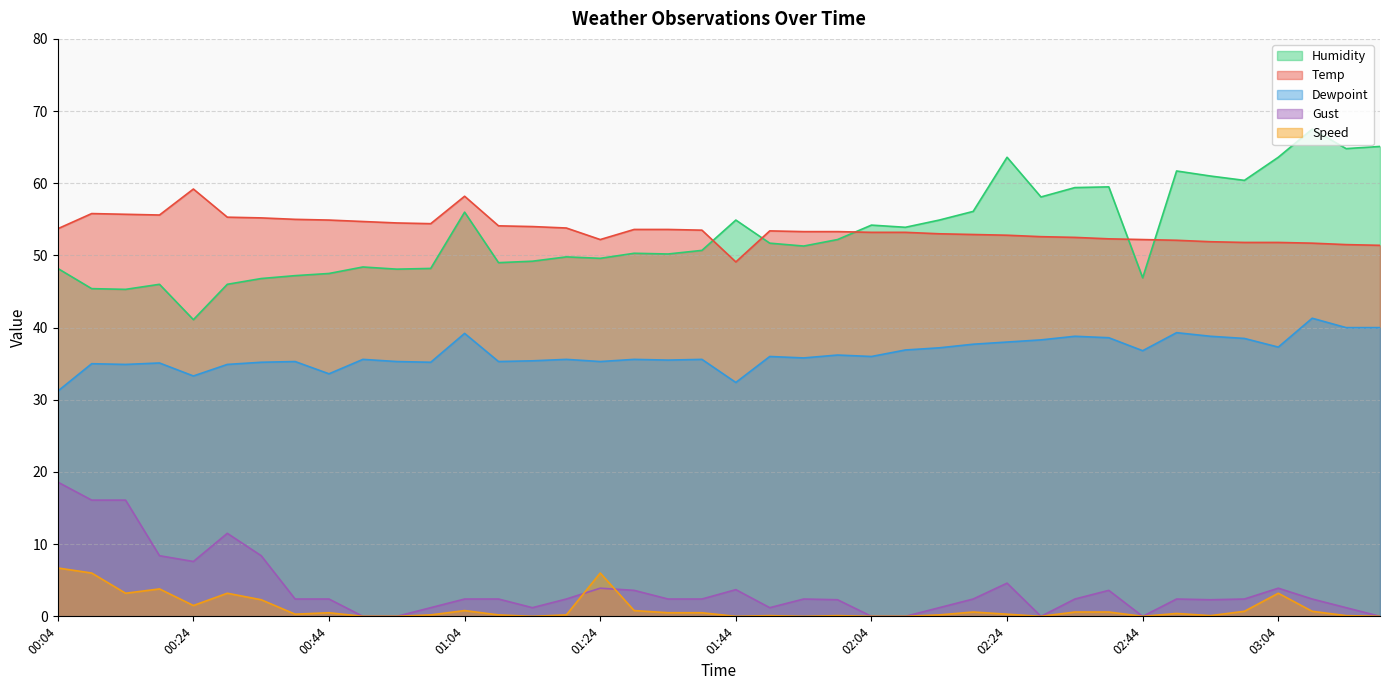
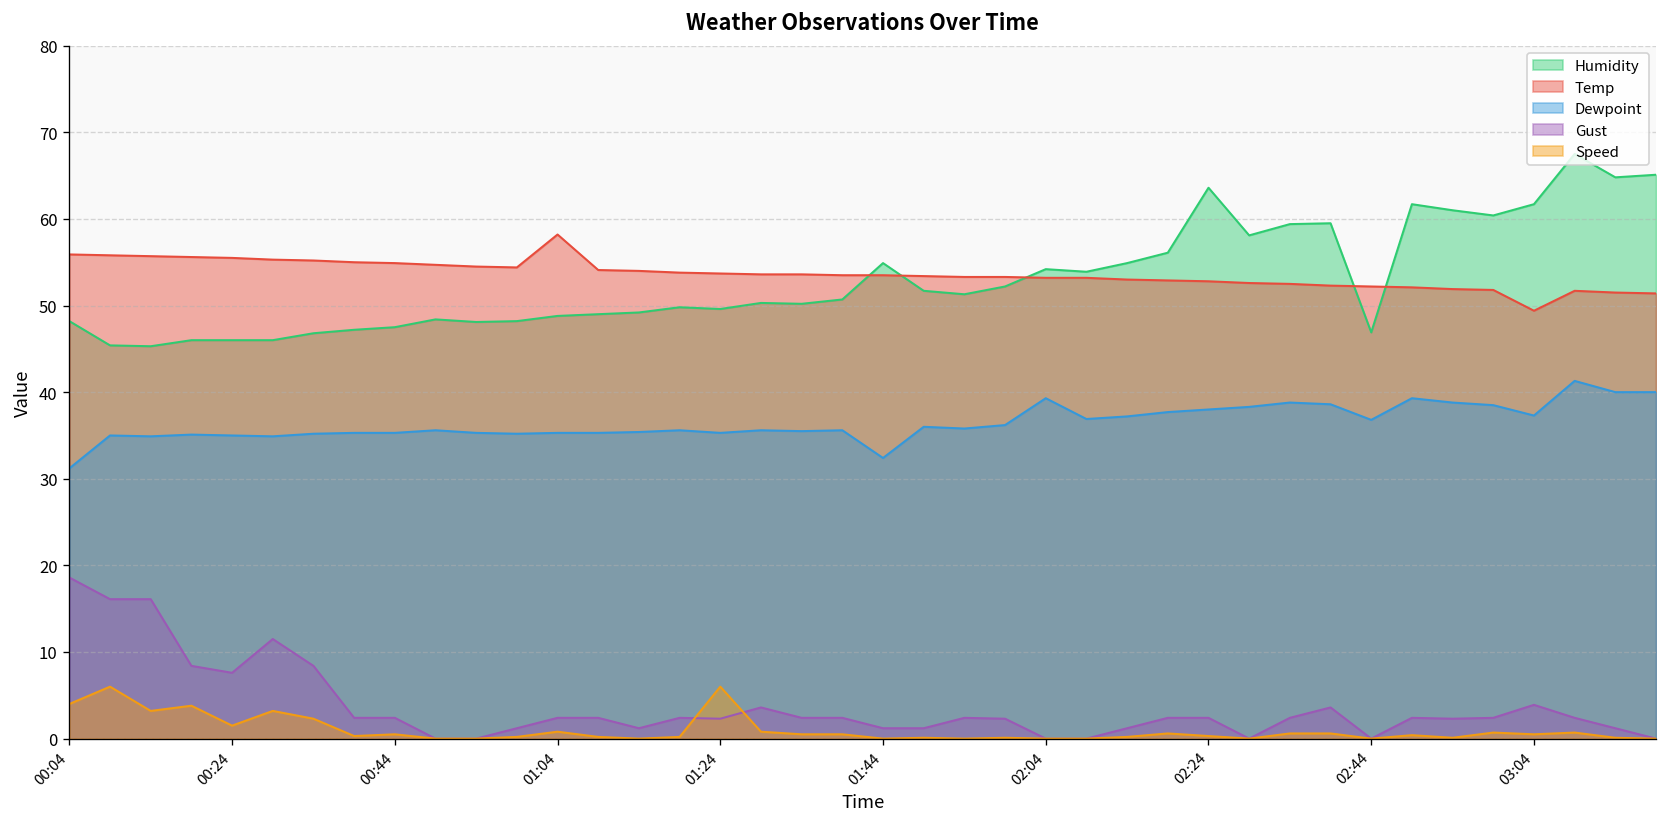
  {
    "Humidity": {
      "00:04": 48,
-     "00:24": 41,
+     "00:24": 46,
      "00:44": 48,
-     "01:04": 56,
+     "01:04": 49,
      "01:24": 50,
      "01:44": 55,
      "02:04": 54,
      "02:24": 64,
      "02:44": 47,
-     "03:04": 64
+     "03:04": 62
    },
    "Temp": {
-     "00:04": 54,
-     "00:24": 59,
+     "00:04": 56,
+     "00:24": 56,
      "00:44": 55,
      "01:04": 58,
-     "01:24": 52,
-     "01:44": 49,
+     "01:24": 54,
+     "01:44": 54,
      "02:04": 53,
      "02:24": 53,
      "02:44": 52,
-     "03:04": 52
+     "03:04": 49
    },
    "Dewpoint": {
      "00:04": 31,
-     "00:24": 33,
-     "00:44": 34,
-     "01:04": 39,
+     "00:24": 35,
+     "00:44": 35,
+     "01:04": 35,
      "01:24": 35,
      "01:44": 32,
-     "02:04": 36,
+     "02:04": 39,
      "02:24": 38,
      "02:44": 37,
      "03:04": 37
    },
    "Gust": {
      "00:04": 19,
      "00:24": 8,
      "00:44": 2,
      "01:04": 2,
-     "01:24": 4,
-     "01:44": 4,
-     "02:24": 5,
+     "01:24": 2,
+     "01:44": 1,
+     "02:24": 2,
      "03:04": 4
    },
    "Speed": {
-     "00:04": 7,
+     "00:04": 4,
      "00:24": 2,
      "00:44": 1,
      "01:04": 1,
      "01:24": 6,
      "01:44": 0,
      "02:24": 0,
-     "03:04": 3
+     "03:04": 1
    }
  }
